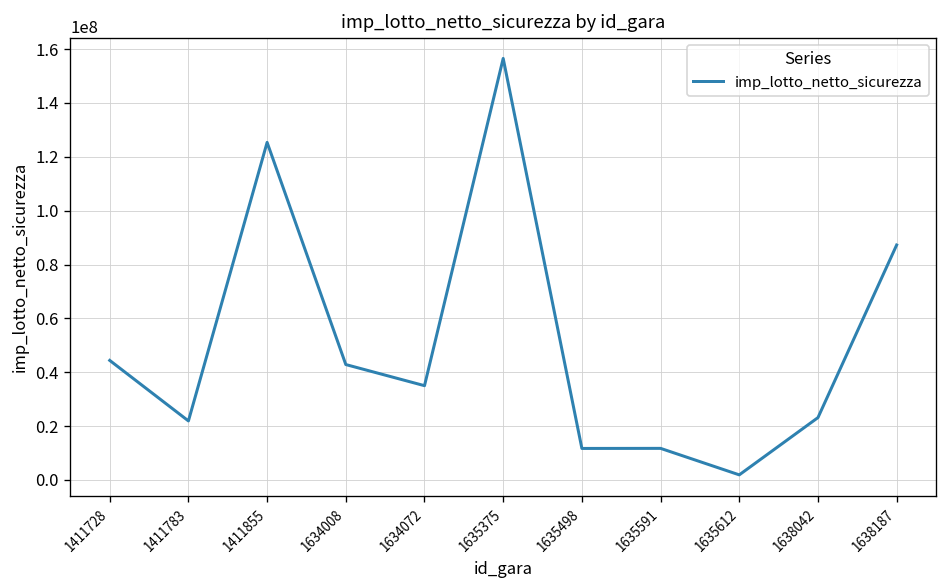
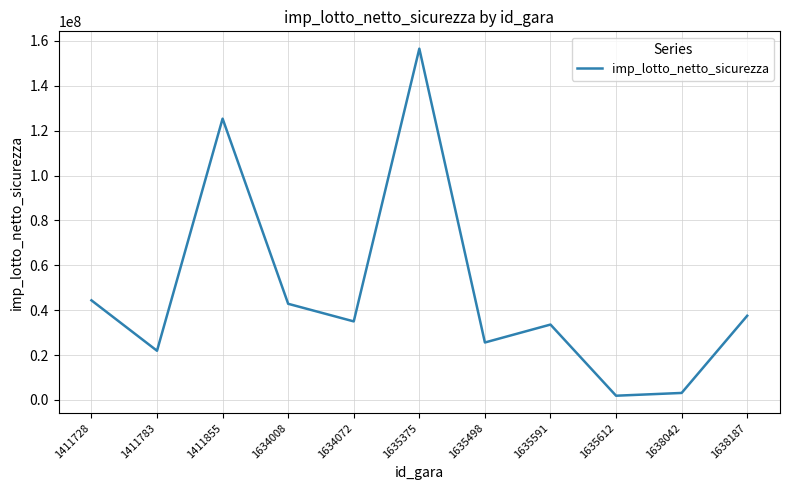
  {
    "1411728": 44000000,
    "1411783": 22000000,
    "1411855": 125000000,
    "1634008": 43000000,
    "1634072": 35000000,
    "1635375": 157000000,
-   "1635498": 12000000,
-   "1635591": 12000000,
+   "1635498": 26000000,
+   "1635591": 34000000,
    "1635612": 2000000,
-   "1638042": 23000000,
-   "1638187": 87000000
+   "1638042": 3000000,
+   "1638187": 38000000
  }
